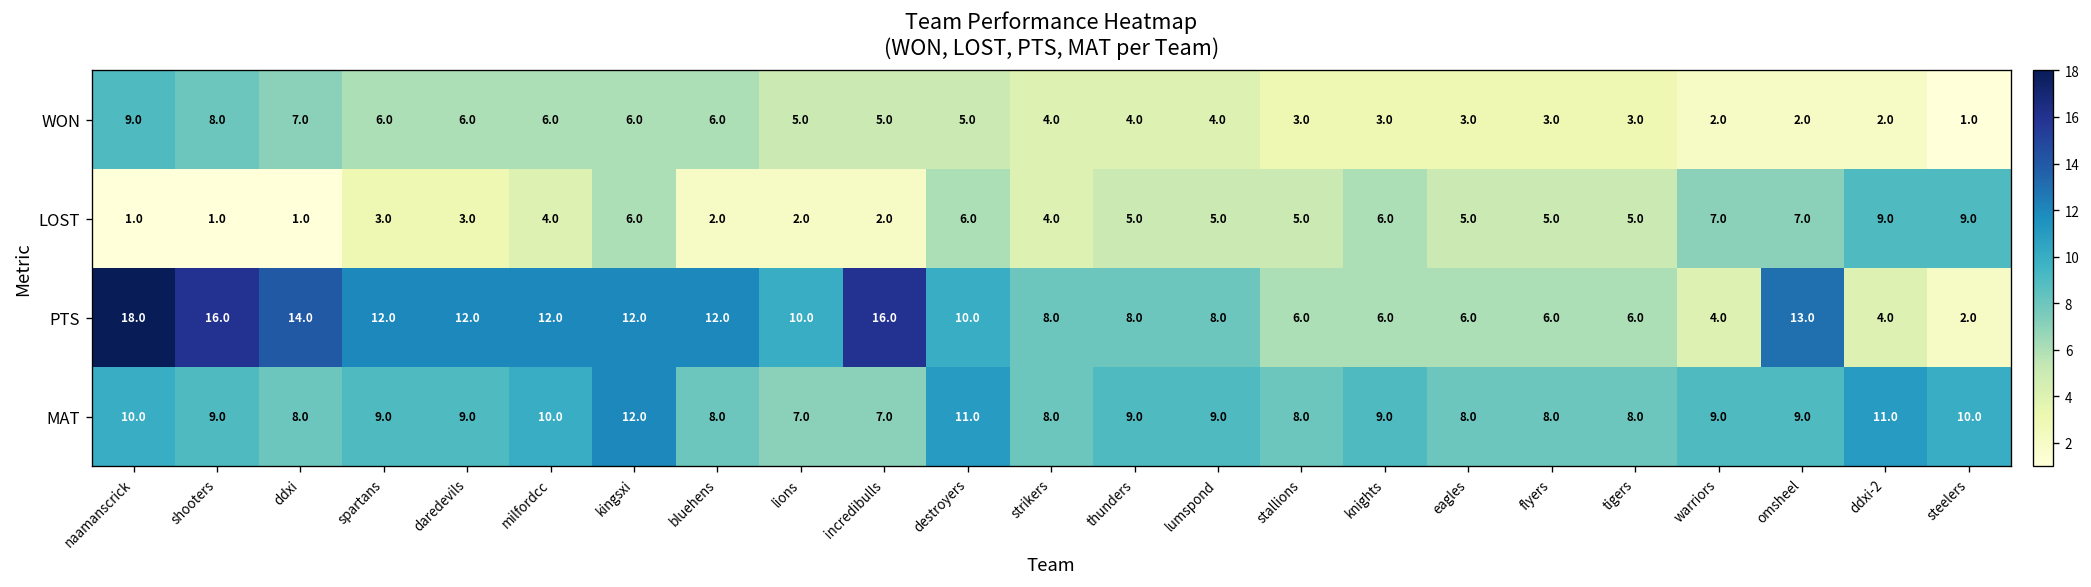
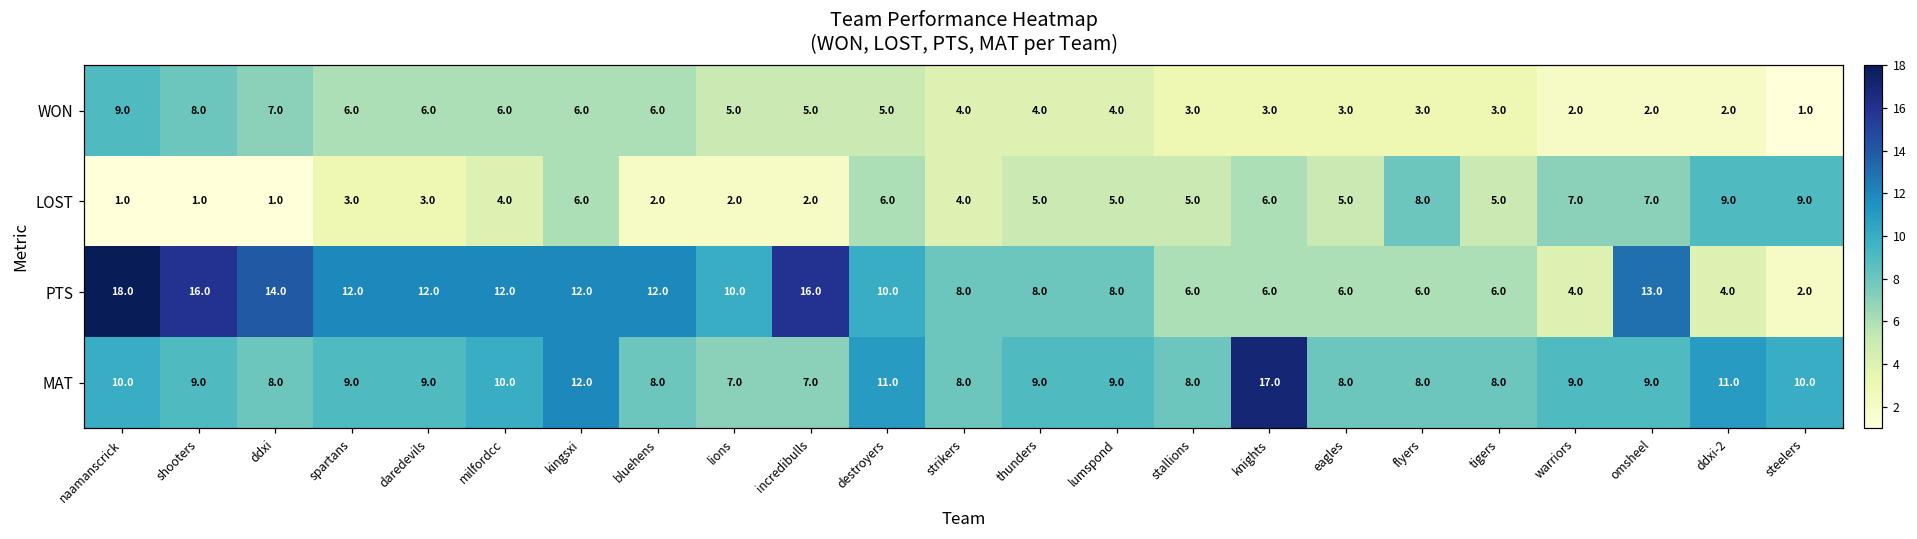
  {
    "WON": {
      "naamanscrick": 9.0,
      "shooters": 8.0,
      "ddxi": 7.0,
      "spartans": 6.0,
      "daredevils": 6.0,
      "milfordcc": 6.0,
      "kingsxi": 6.0,
      "bluehens": 6.0,
      "lions": 5.0,
      "incredibulls": 5.0,
      "destroyers": 5.0,
      "strikers": 4.0,
      "thunders": 4.0,
      "lumspond": 4.0,
      "stallions": 3.0,
      "knights": 3.0,
      "eagles": 3.0,
      "flyers": 3.0,
      "tigers": 3.0,
      "warriors": 2.0,
      "omsheel": 2.0,
      "ddxi-2": 2.0,
      "steelers": 1.0
    },
    "LOST": {
      "naamanscrick": 1.0,
      "shooters": 1.0,
      "ddxi": 1.0,
      "spartans": 3.0,
      "daredevils": 3.0,
      "milfordcc": 4.0,
      "kingsxi": 6.0,
      "bluehens": 2.0,
      "lions": 2.0,
      "incredibulls": 2.0,
      "destroyers": 6.0,
      "strikers": 4.0,
      "thunders": 5.0,
      "lumspond": 5.0,
      "stallions": 5.0,
      "knights": 6.0,
      "eagles": 5.0,
-     "flyers": 5.0,
+     "flyers": 8.0,
      "tigers": 5.0,
      "warriors": 7.0,
      "omsheel": 7.0,
      "ddxi-2": 9.0,
      "steelers": 9.0
    },
    "PTS": {
      "naamanscrick": 18.0,
      "shooters": 16.0,
      "ddxi": 14.0,
      "spartans": 12.0,
      "daredevils": 12.0,
      "milfordcc": 12.0,
      "kingsxi": 12.0,
      "bluehens": 12.0,
      "lions": 10.0,
      "incredibulls": 16.0,
      "destroyers": 10.0,
      "strikers": 8.0,
      "thunders": 8.0,
      "lumspond": 8.0,
      "stallions": 6.0,
      "knights": 6.0,
      "eagles": 6.0,
      "flyers": 6.0,
      "tigers": 6.0,
      "warriors": 4.0,
      "omsheel": 13.0,
      "ddxi-2": 4.0,
      "steelers": 2.0
    },
    "MAT": {
      "naamanscrick": 10.0,
      "shooters": 9.0,
      "ddxi": 8.0,
      "spartans": 9.0,
      "daredevils": 9.0,
      "milfordcc": 10.0,
      "kingsxi": 12.0,
      "bluehens": 8.0,
      "lions": 7.0,
      "incredibulls": 7.0,
      "destroyers": 11.0,
      "strikers": 8.0,
      "thunders": 9.0,
      "lumspond": 9.0,
      "stallions": 8.0,
-     "knights": 9.0,
+     "knights": 17.0,
      "eagles": 8.0,
      "flyers": 8.0,
      "tigers": 8.0,
      "warriors": 9.0,
      "omsheel": 9.0,
      "ddxi-2": 11.0,
      "steelers": 10.0
    }
  }
